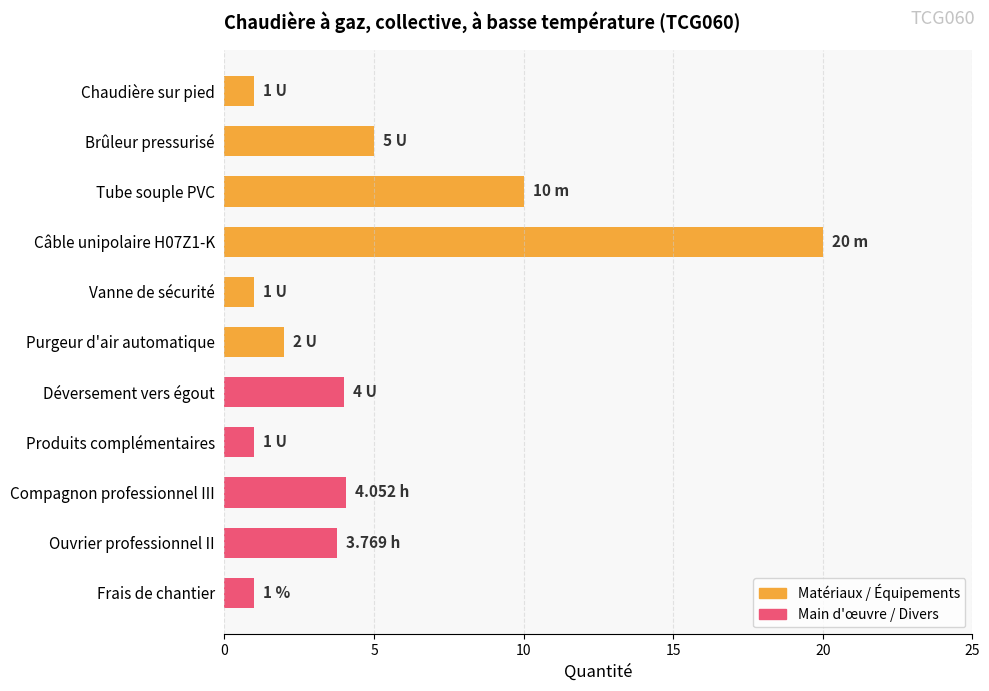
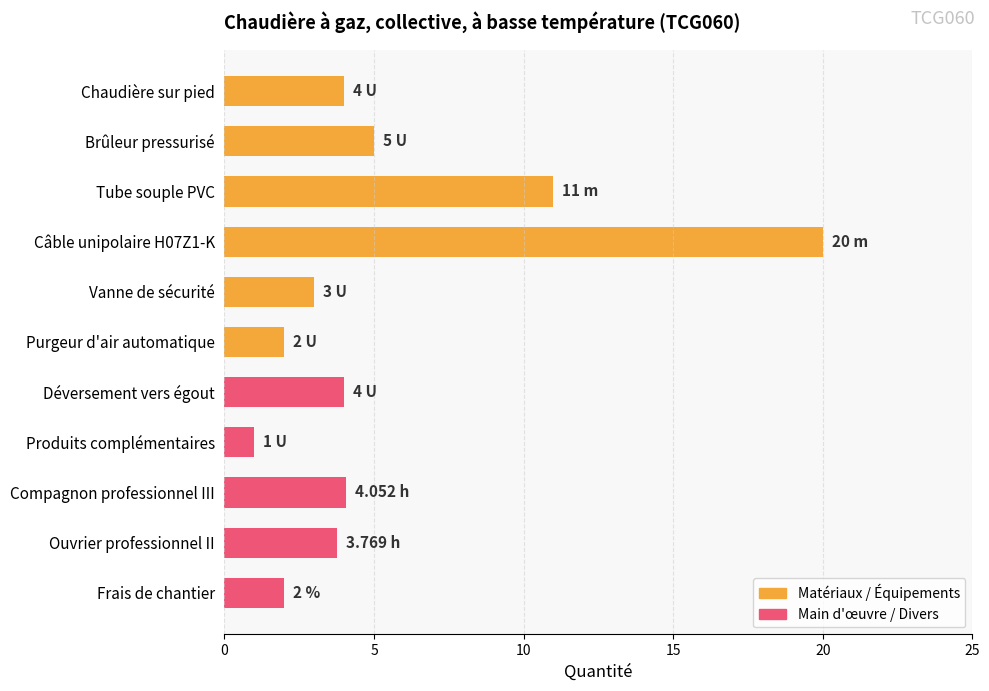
  {
-   "Chaudière sur pied": "1",
+   "Chaudière sur pied": "4",
    "Brûleur pressurisé": "5",
-   "Tube souple PVC": "10",
+   "Tube souple PVC": "11",
    "Câble unipolaire H07Z1-K": "20",
-   "Vanne de sécurité": "1",
+   "Vanne de sécurité": "3",
    "Purgeur d'air automatique": "2",
    "Déversement vers égout": "4",
    "Produits complémentaires": "1",
    "Compagnon professionnel III": "4.052",
    "Ouvrier professionnel II": "3.769",
-   "Frais de chantier": "1 %"
+   "Frais de chantier": "2 %"
  }
